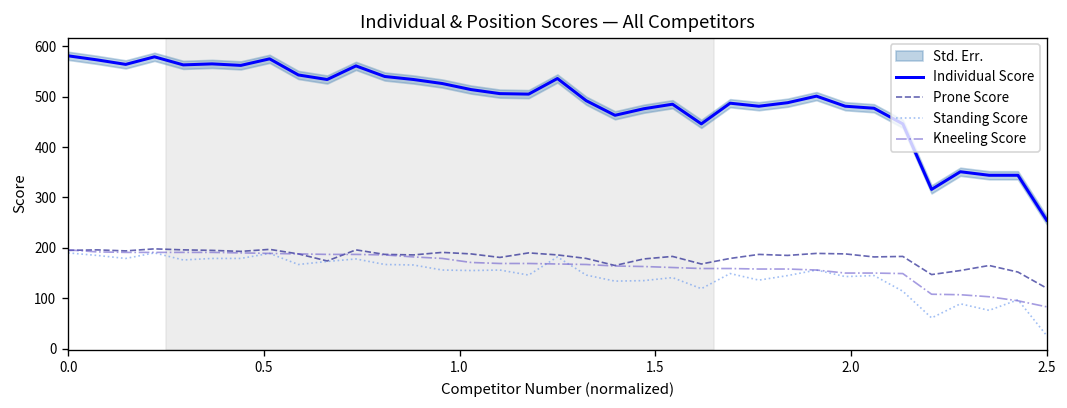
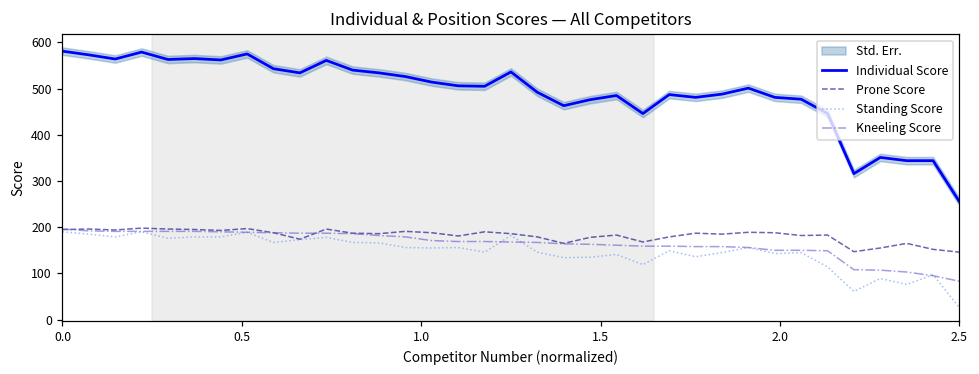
  {
    "Individual Score": {
      "0.0": 580,
      "2.5": 260
    },
    "Prone Score": {
-     "2.5": 120
+     "2.5": 150
    }
  }
